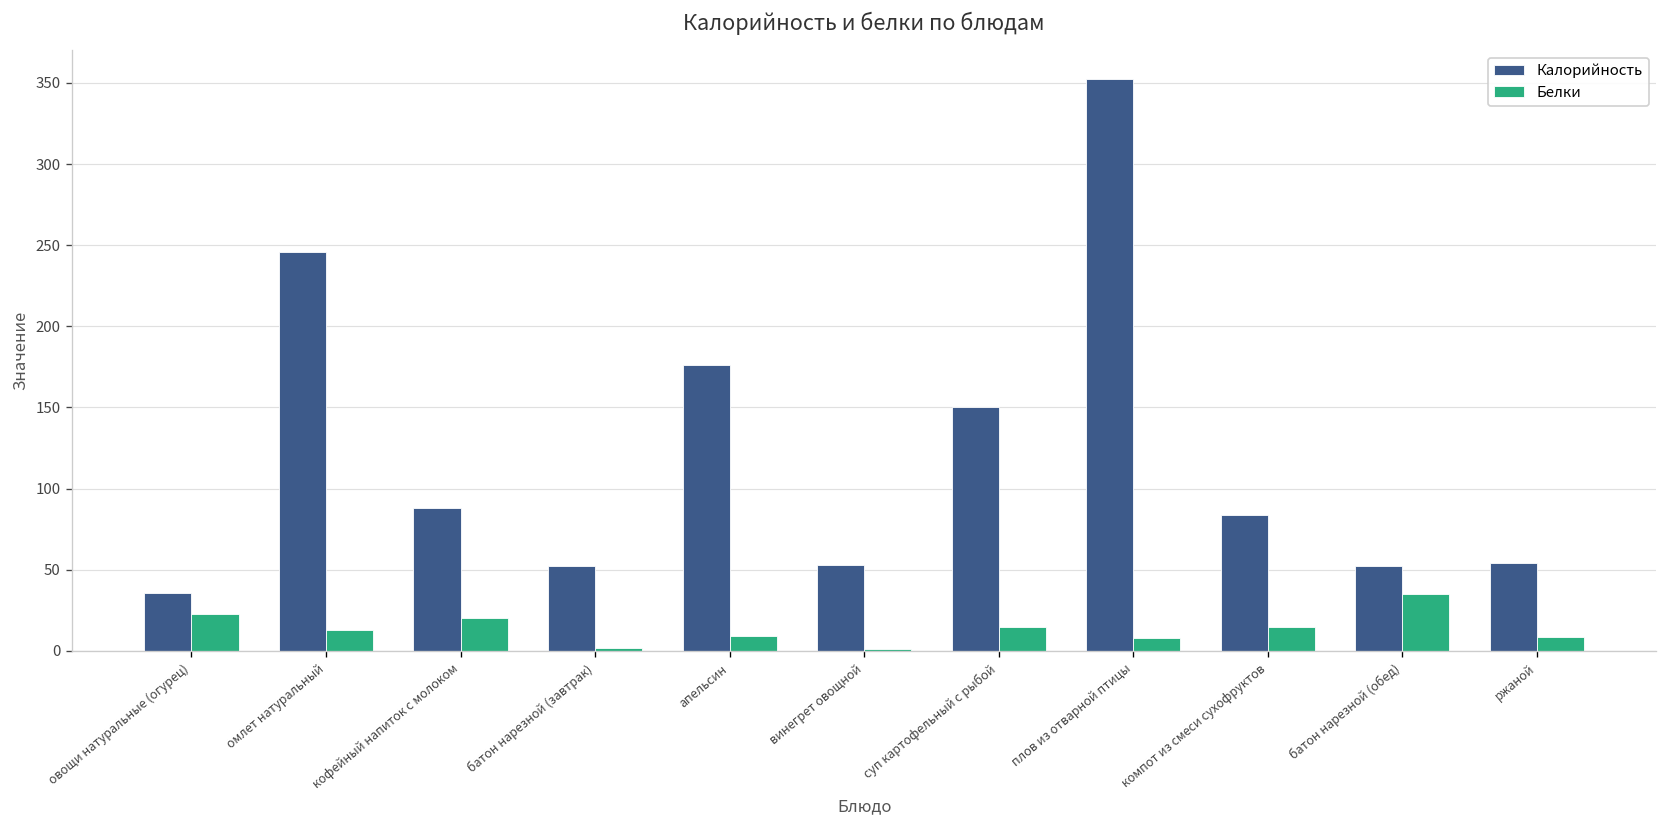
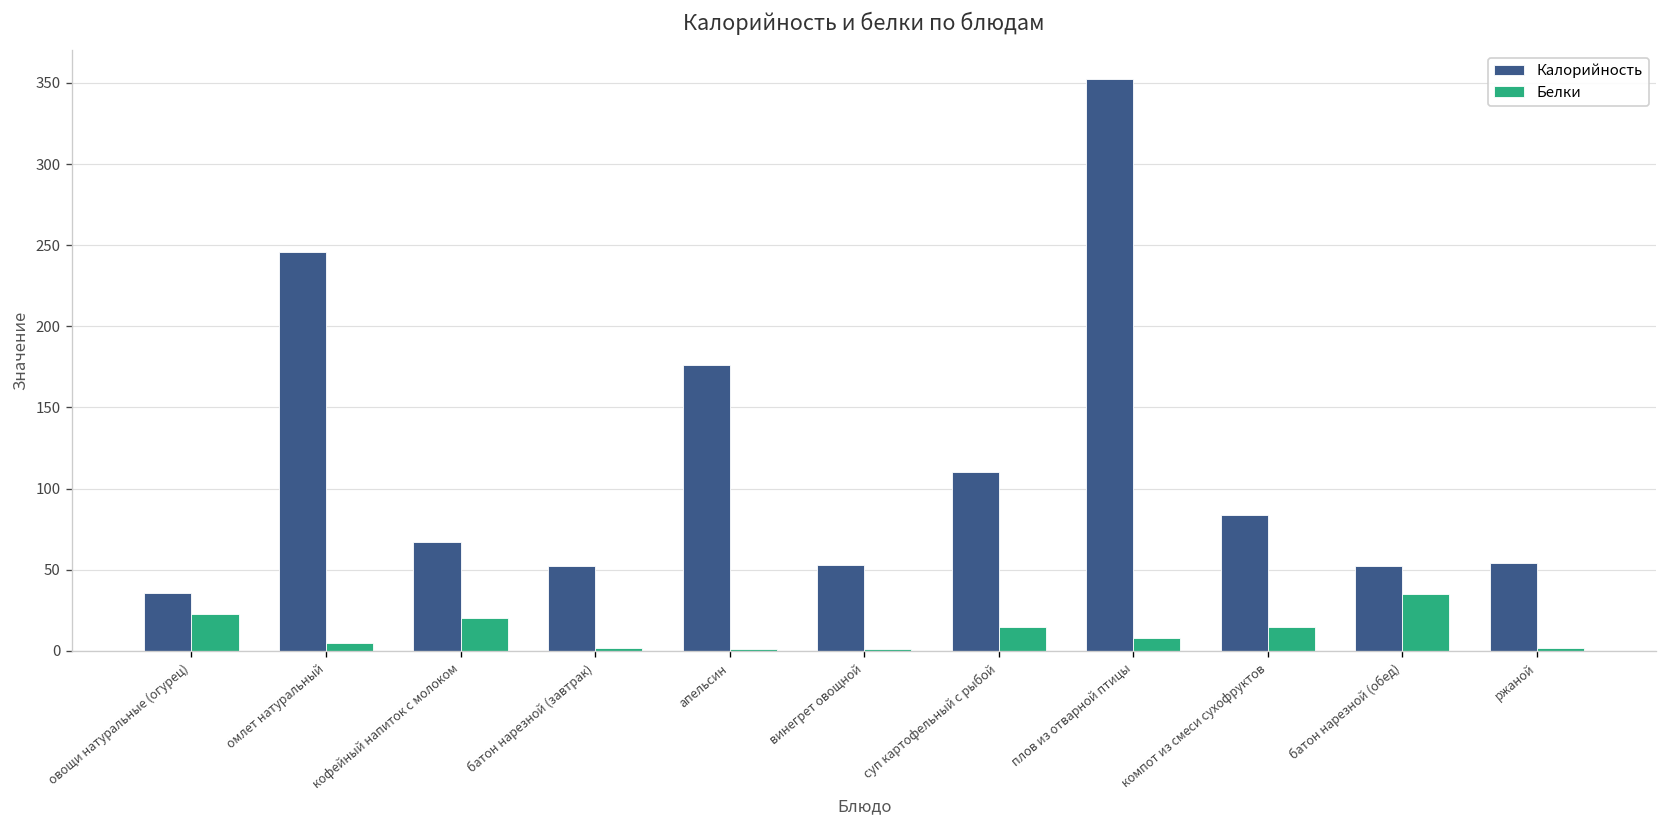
  {
    "Калорийность": {
      "овощи натуральные (огурец)": 36,
      "омлет натуральный": 246,
-     "кофейный напиток с молоком": 88,
+     "кофейный напиток с молоком": 67,
      "батон нарезной (завтрак)": 52,
      "апельсин": 176,
      "винегрет овощной": 53,
-     "суп картофельный с рыбой": 150,
+     "суп картофельный с рыбой": 110,
      "плов из отварной птицы": 353,
      "компот из смеси сухофруктов": 84,
      "батон нарезной (обед)": 52,
      "ржаной": 54
    },
    "Белки": {
      "овощи натуральные (огурец)": 23,
-     "омлет натуральный": 13,
+     "омлет натуральный": 5,
      "кофейный напиток с молоком": 20,
-     "апельсин": 9,
+     "апельсин": 1,
      "суп картофельный с рыбой": 15,
      "плов из отварной птицы": 8,
      "компот из смеси сухофруктов": 15,
      "батон нарезной (обед)": 35,
-     "ржаной": 9
+     "ржаной": 2
    }
  }
